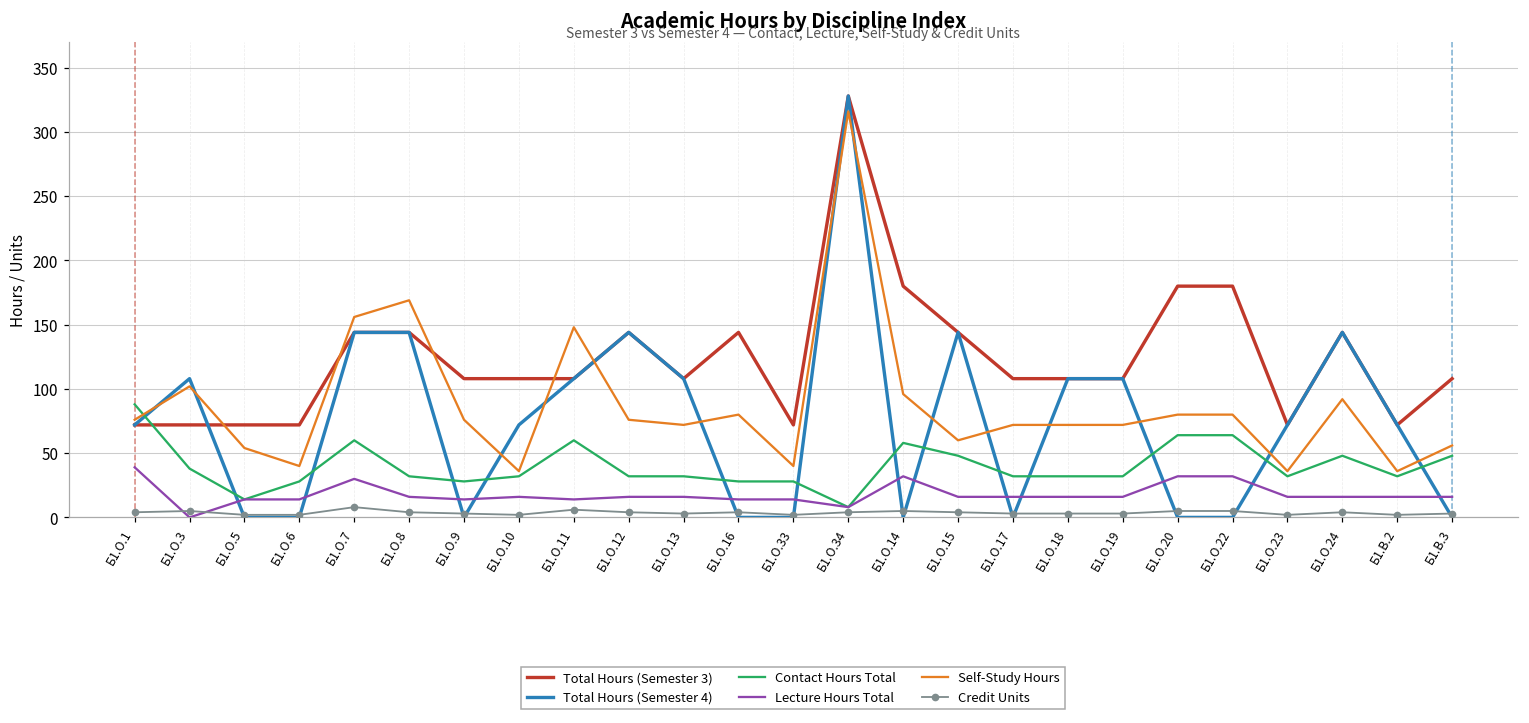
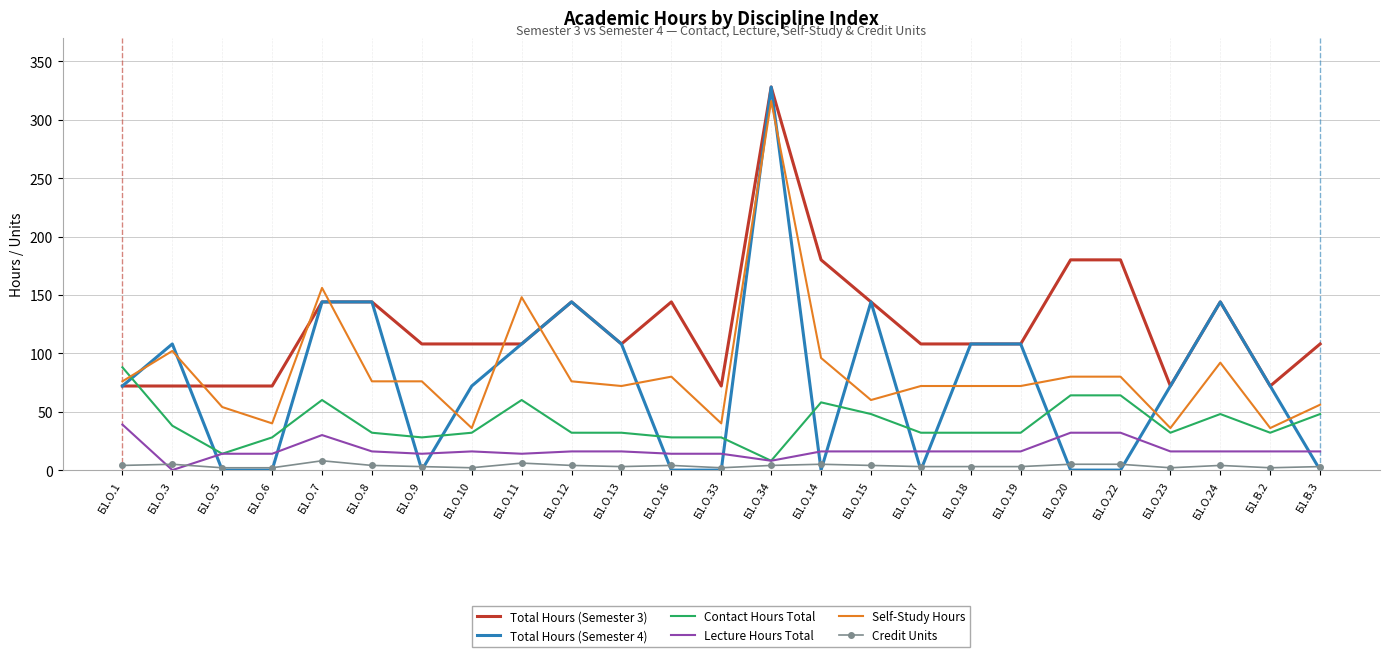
  {
    "Total Hours (Semester 3)": {
      "Б1.О.3": 72,
      "Б1.О.5": 72,
      "Б1.О.6": 72,
      "Б1.О.9": 108,
      "Б1.О.10": 108,
      "Б1.О.16": 144,
      "Б1.О.33": 72,
      "Б1.О.14": 180,
      "Б1.О.17": 108,
      "Б1.О.20": 180,
      "Б1.О.22": 180,
      "Б1.В.3": 108
    },
    "Total Hours (Semester 4)": {
      "Б1.О.3": 108,
      "Б1.О.9": 0,
      "Б1.О.10": 72,
      "Б1.О.16": 0,
      "Б1.О.14": 0,
      "Б1.О.17": 0,
      "Б1.О.20": 0,
      "Б1.О.22": 0,
      "Б1.В.3": 0
    },
    "Contact Hours Total": {
      "Б1.О.1": 88,
      "Б1.О.3": 38,
      "Б1.О.6": 28,
      "Б1.О.7": 60,
      "Б1.О.8": 32,
      "Б1.О.9": 28,
      "Б1.О.10": 32,
      "Б1.О.11": 60,
      "Б1.О.12": 32,
      "Б1.О.13": 32,
      "Б1.О.16": 28,
      "Б1.О.33": 28,
      "Б1.О.14": 58,
      "Б1.О.15": 48,
      "Б1.О.17": 32,
      "Б1.О.18": 32,
      "Б1.О.19": 32,
      "Б1.О.20": 64,
      "Б1.О.22": 64,
      "Б1.О.23": 32,
      "Б1.О.24": 48,
      "Б1.В.2": 32,
      "Б1.В.3": 48
    },
    "Lecture Hours Total": {
      "Б1.О.1": 39,
      "Б1.О.3": 0,
      "Б1.О.6": 14,
      "Б1.О.7": 30,
      "Б1.О.8": 16,
      "Б1.О.9": 14,
      "Б1.О.10": 16,
      "Б1.О.11": 14,
      "Б1.О.12": 16,
      "Б1.О.13": 16,
      "Б1.О.16": 14,
      "Б1.О.33": 14,
-     "Б1.О.14": 32,
+     "Б1.О.14": 16,
      "Б1.О.15": 16,
      "Б1.О.17": 16,
      "Б1.О.18": 16,
      "Б1.О.19": 16,
      "Б1.О.20": 32,
      "Б1.О.22": 32,
      "Б1.О.23": 16,
      "Б1.О.24": 16,
      "Б1.В.2": 16,
      "Б1.В.3": 16
    },
    "Self-Study Hours": {
      "Б1.О.1": 76,
      "Б1.О.3": 102,
      "Б1.О.5": 54,
      "Б1.О.6": 40,
      "Б1.О.7": 156,
-     "Б1.О.8": 169,
+     "Б1.О.8": 76,
      "Б1.О.9": 76,
      "Б1.О.10": 36,
      "Б1.О.11": 148,
      "Б1.О.12": 76,
      "Б1.О.13": 72,
      "Б1.О.16": 80,
      "Б1.О.33": 40,
      "Б1.О.34": 316,
      "Б1.О.14": 96,
      "Б1.О.15": 60,
      "Б1.О.17": 72,
      "Б1.О.18": 72,
      "Б1.О.19": 72,
      "Б1.О.20": 80,
      "Б1.О.22": 80,
      "Б1.О.23": 36,
      "Б1.О.24": 92,
      "Б1.В.2": 36,
      "Б1.В.3": 56
    },
    "Credit Units": {
      "Б1.О.1": 4,
      "Б1.О.3": 5,
      "Б1.О.7": 8,
      "Б1.О.8": 4,
      "Б1.О.9": 3,
      "Б1.О.10": 2,
      "Б1.О.11": 6,
      "Б1.О.12": 4,
      "Б1.О.13": 3,
      "Б1.О.16": 4,
      "Б1.О.34": 4,
      "Б1.О.14": 5,
      "Б1.О.15": 4,
      "Б1.О.17": 3,
      "Б1.О.18": 3,
      "Б1.О.19": 3,
      "Б1.О.20": 5,
      "Б1.О.22": 5,
      "Б1.О.23": 2,
      "Б1.О.24": 4,
      "Б1.В.2": 2,
      "Б1.В.3": 3
    }
  }
